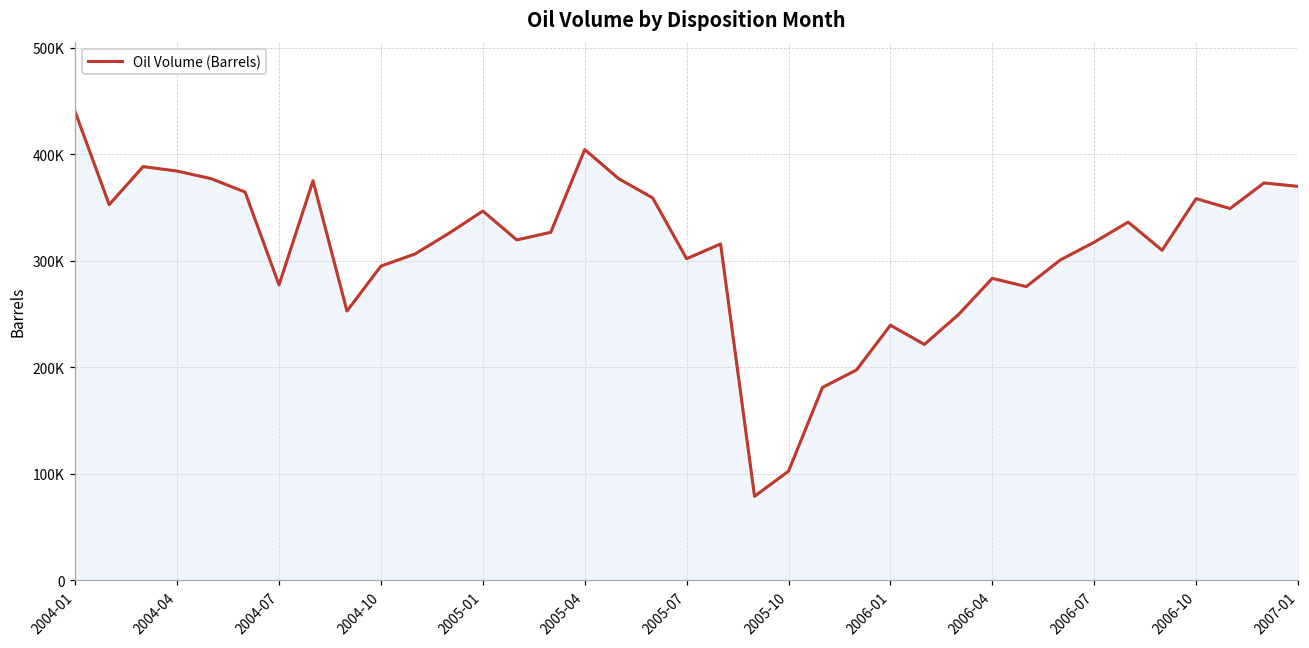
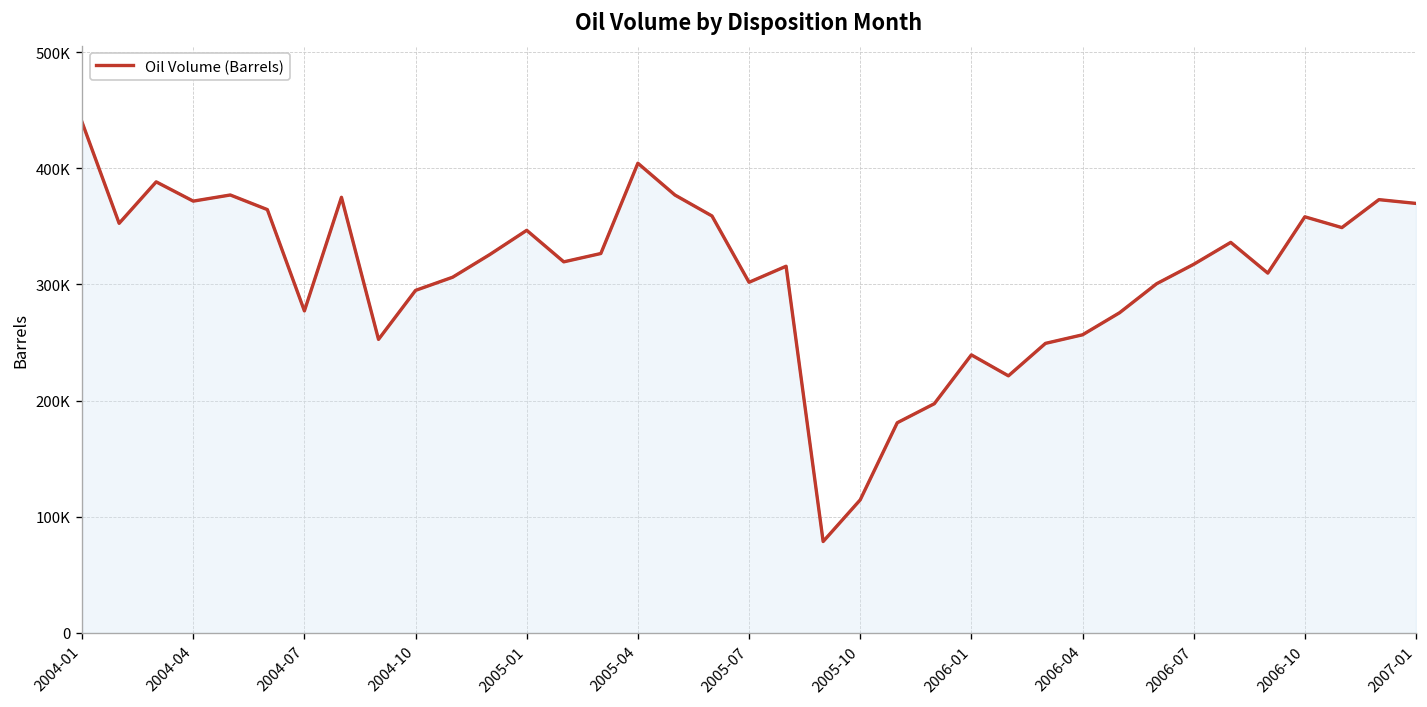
  {
    "2004-01": 440000,
-   "2004-04": 380000,
+   "2004-04": 370000,
    "2004-07": 280000,
    "2004-10": 290000,
    "2005-01": 350000,
    "2005-04": 400000,
    "2005-07": 300000,
-   "2005-10": 100000,
+   "2005-10": 110000,
    "2006-01": 240000,
-   "2006-04": 280000,
+   "2006-04": 260000,
    "2006-07": 320000,
    "2006-10": 360000,
    "2007-01": 370000
  }
